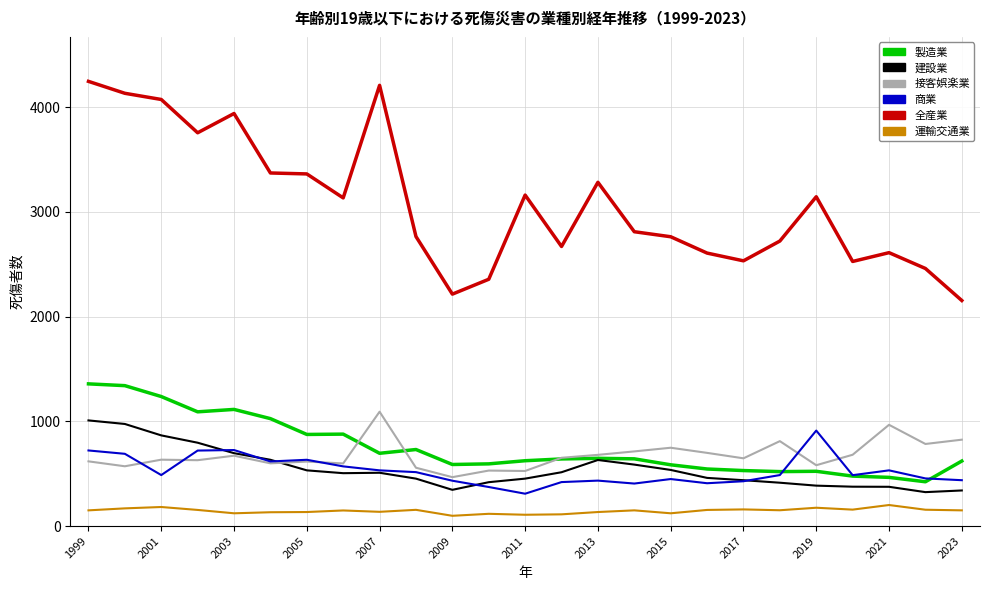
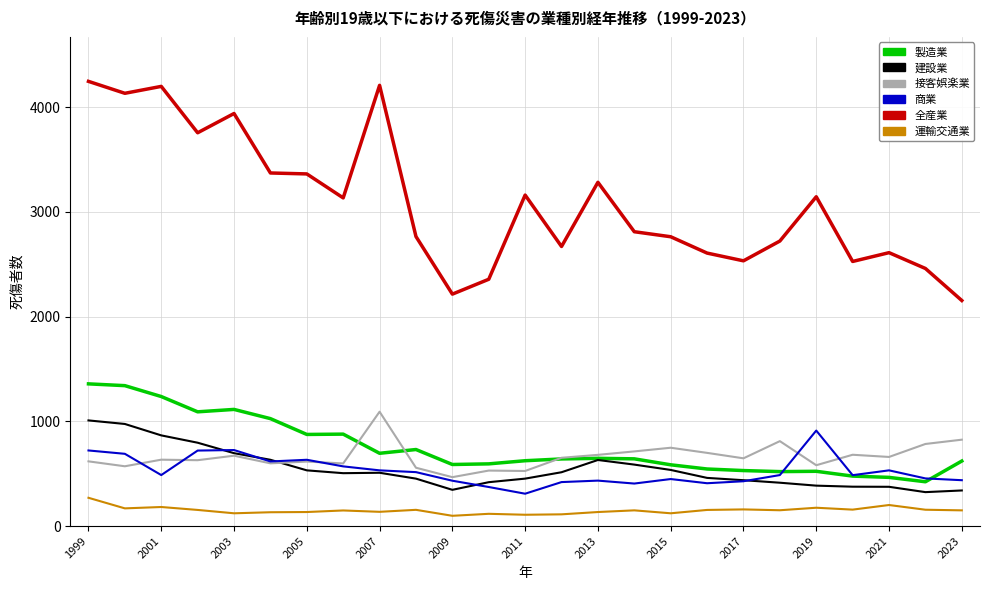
  {
    "製造業": {
      "1999": 1360,
      "2001": 1240,
      "2003": 1110,
      "2005": 880,
      "2007": 700,
      "2009": 590,
      "2011": 620,
      "2015": 590,
      "2017": 530,
      "2019": 520,
      "2021": 470,
      "2023": 620
    },
    "建設業": {
      "1999": 1010,
      "2001": 870,
      "2005": 530,
      "2009": 350,
      "2011": 450,
      "2015": 540,
      "2019": 390,
      "2021": 380,
      "2023": 340
    },
    "接客娯楽業": {
      "1999": 620,
      "2001": 630,
      "2007": 1090,
      "2009": 470,
      "2011": 530,
      "2013": 680,
      "2015": 750,
      "2017": 650,
      "2019": 580,
-     "2021": 970,
+     "2021": 660,
      "2023": 830
    },
    "商業": {
      "1999": 720,
      "2001": 490,
      "2003": 730,
      "2009": 430,
      "2011": 310,
      "2013": 430,
      "2015": 450,
      "2019": 910,
      "2021": 530,
      "2023": 440
    },
    "全産業": {
      "1999": 4250,
-     "2001": 4070,
+     "2001": 4200,
      "2003": 3940,
      "2005": 3360,
      "2007": 4210,
      "2009": 2220,
      "2011": 3160,
      "2013": 3280,
      "2015": 2760,
      "2017": 2530,
      "2019": 3150,
      "2021": 2610,
      "2023": 2150
    },
    "運輸交通業": {
-     "1999": 150,
+     "1999": 270,
      "2001": 180,
      "2003": 120,
      "2005": 130,
      "2007": 140,
      "2009": 100,
      "2011": 110,
      "2013": 130,
      "2015": 120,
      "2017": 160,
      "2019": 180,
      "2021": 200,
      "2023": 150
    }
  }
